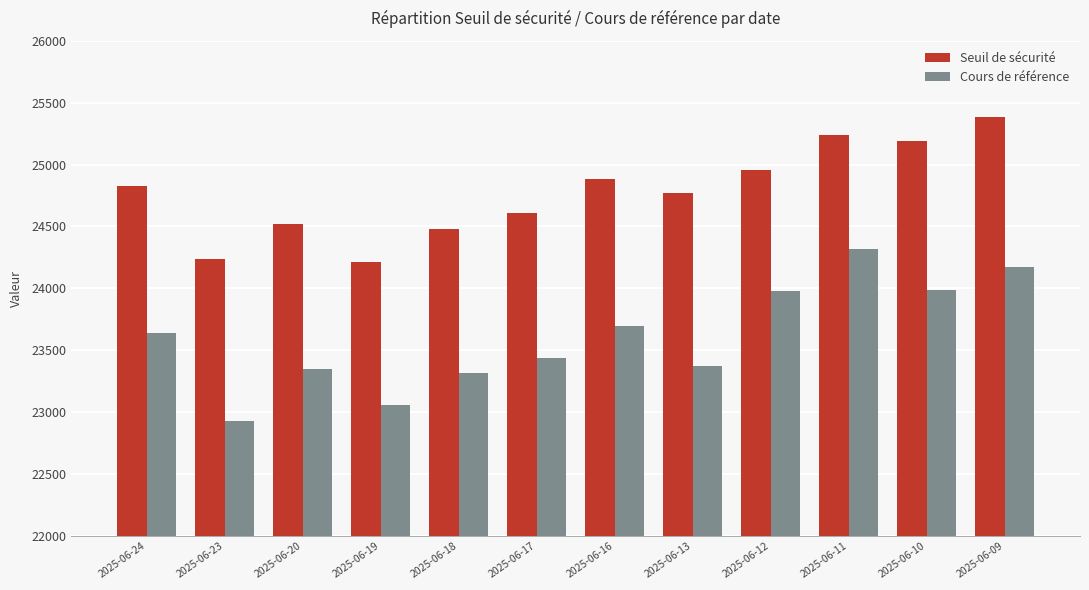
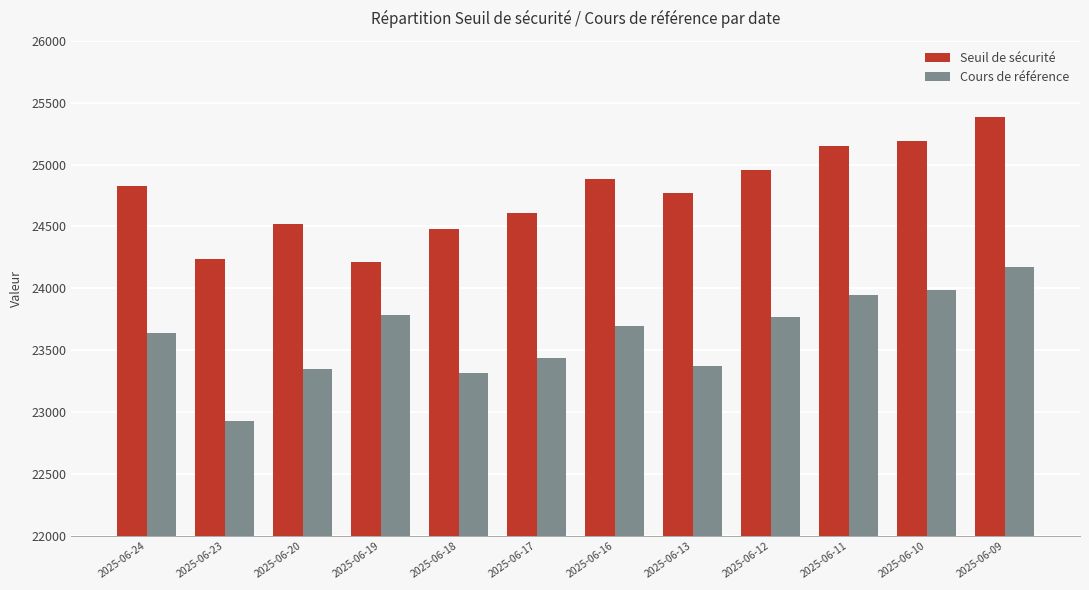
  {
    "Seuil de sécurité": {
      "2025-06-24": 24820,
      "2025-06-23": 24230,
      "2025-06-20": 24520,
      "2025-06-19": 24210,
      "2025-06-18": 24480,
      "2025-06-17": 24610,
      "2025-06-16": 24880,
      "2025-06-13": 24770,
      "2025-06-12": 24960,
-     "2025-06-11": 25240,
+     "2025-06-11": 25150,
      "2025-06-10": 25190,
      "2025-06-09": 25380
    },
    "Cours de référence": {
      "2025-06-24": 23640,
      "2025-06-23": 22930,
      "2025-06-20": 23350,
-     "2025-06-19": 23060,
+     "2025-06-19": 23790,
      "2025-06-18": 23320,
      "2025-06-17": 23430,
      "2025-06-16": 23700,
      "2025-06-13": 23380,
-     "2025-06-12": 23980,
-     "2025-06-11": 24320,
+     "2025-06-12": 23770,
+     "2025-06-11": 23950,
      "2025-06-10": 23990,
      "2025-06-09": 24170
    }
  }
